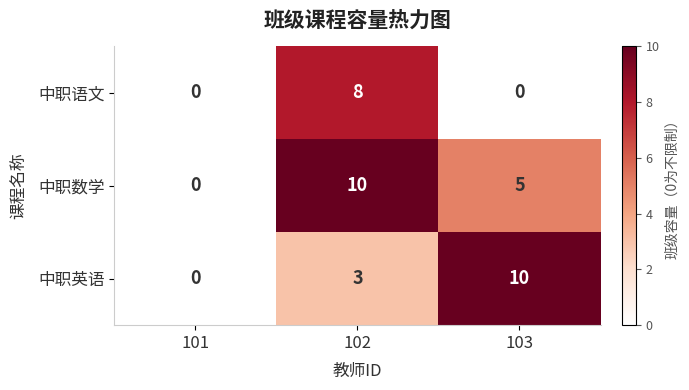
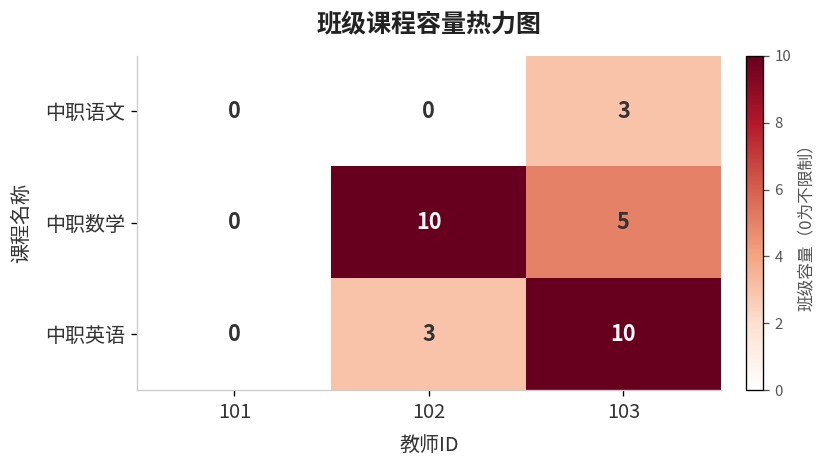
  {
    "中职语文": {
      "101": 0,
-     "102": 8,
-     "103": 0
+     "102": 0,
+     "103": 3
    },
    "中职数学": {
      "101": 0,
      "102": 10,
      "103": 5
    },
    "中职英语": {
      "101": 0,
      "102": 3,
      "103": 10
    }
  }
